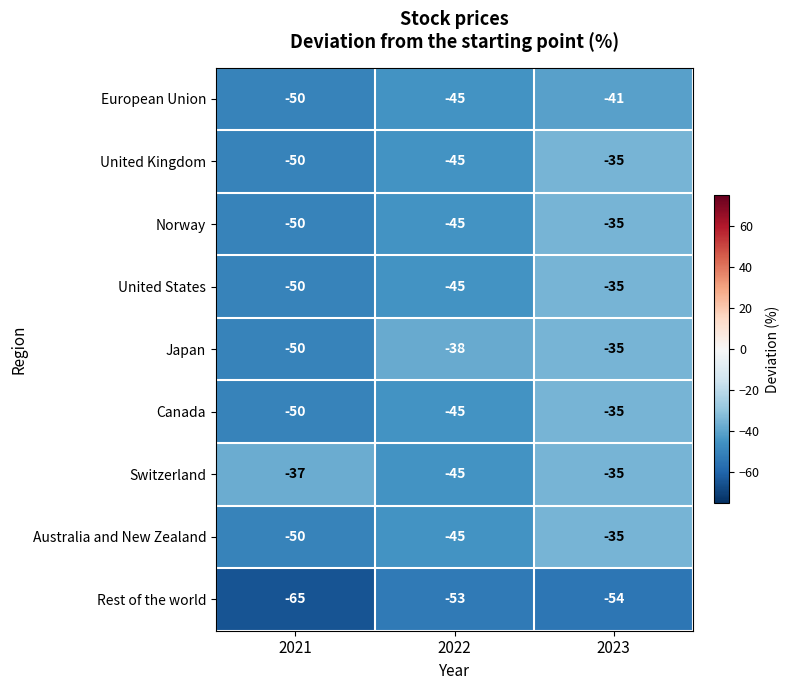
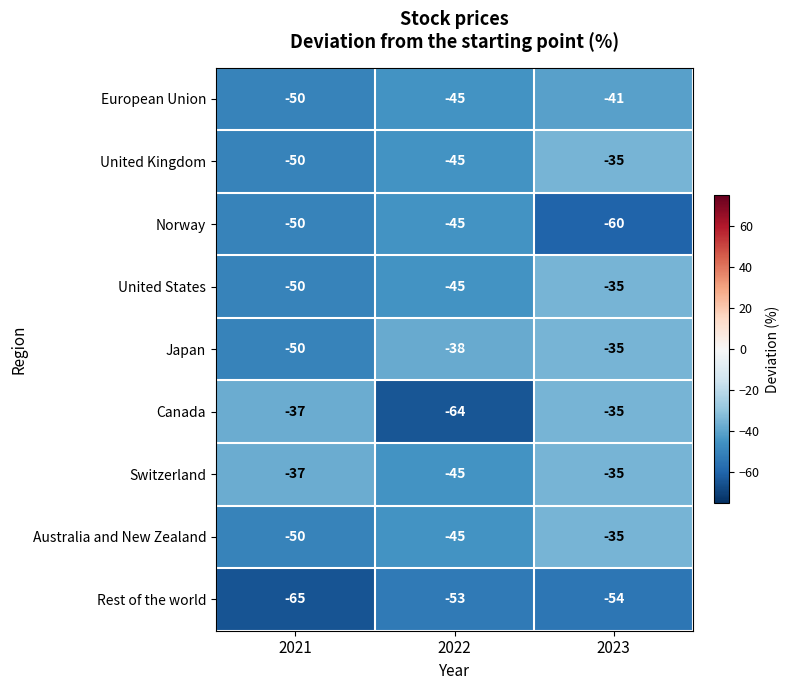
  {
    "European Union": {
      "2021": -50,
      "2022": -45,
      "2023": -41
    },
    "United Kingdom": {
      "2021": -50,
      "2022": -45,
      "2023": -35
    },
    "Norway": {
      "2021": -50,
      "2022": -45,
-     "2023": -35
+     "2023": -60
    },
    "United States": {
      "2021": -50,
      "2022": -45,
      "2023": -35
    },
    "Japan": {
      "2021": -50,
      "2022": -38,
      "2023": -35
    },
    "Canada": {
-     "2021": -50,
-     "2022": -45,
+     "2021": -37,
+     "2022": -64,
      "2023": -35
    },
    "Switzerland": {
      "2021": -37,
      "2022": -45,
      "2023": -35
    },
    "Australia and New Zealand": {
      "2021": -50,
      "2022": -45,
      "2023": -35
    },
    "Rest of the world": {
      "2021": -65,
      "2022": -53,
      "2023": -54
    }
  }
